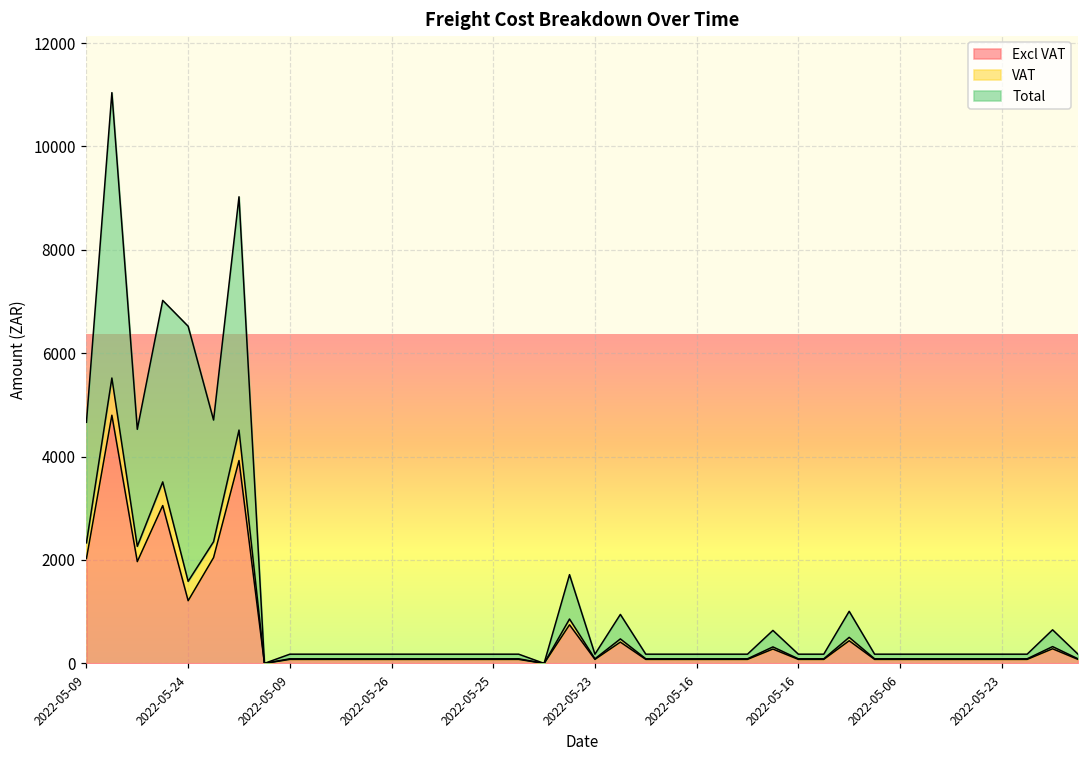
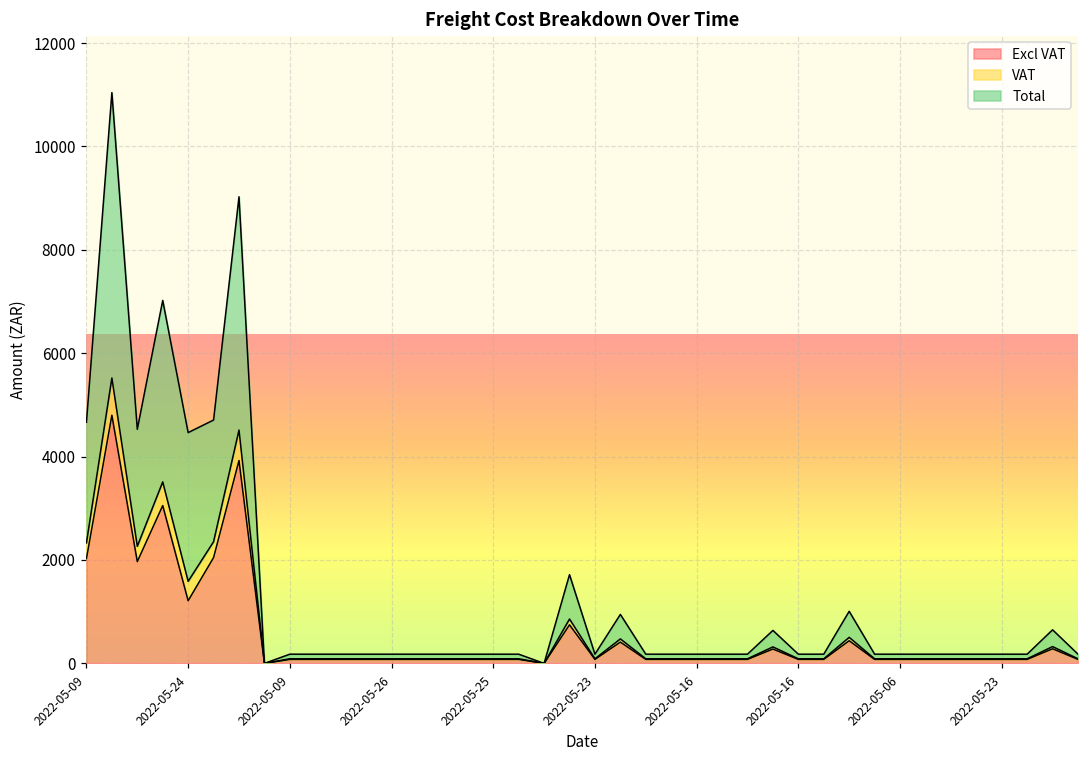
  {
    "Excl VAT": {
      "2022-05-24": 1200
    },
    "VAT": {
      "2022-05-24": 400
    },
    "Total": {
-     "2022-05-24": 4900
+     "2022-05-24": 2900
    }
  }
